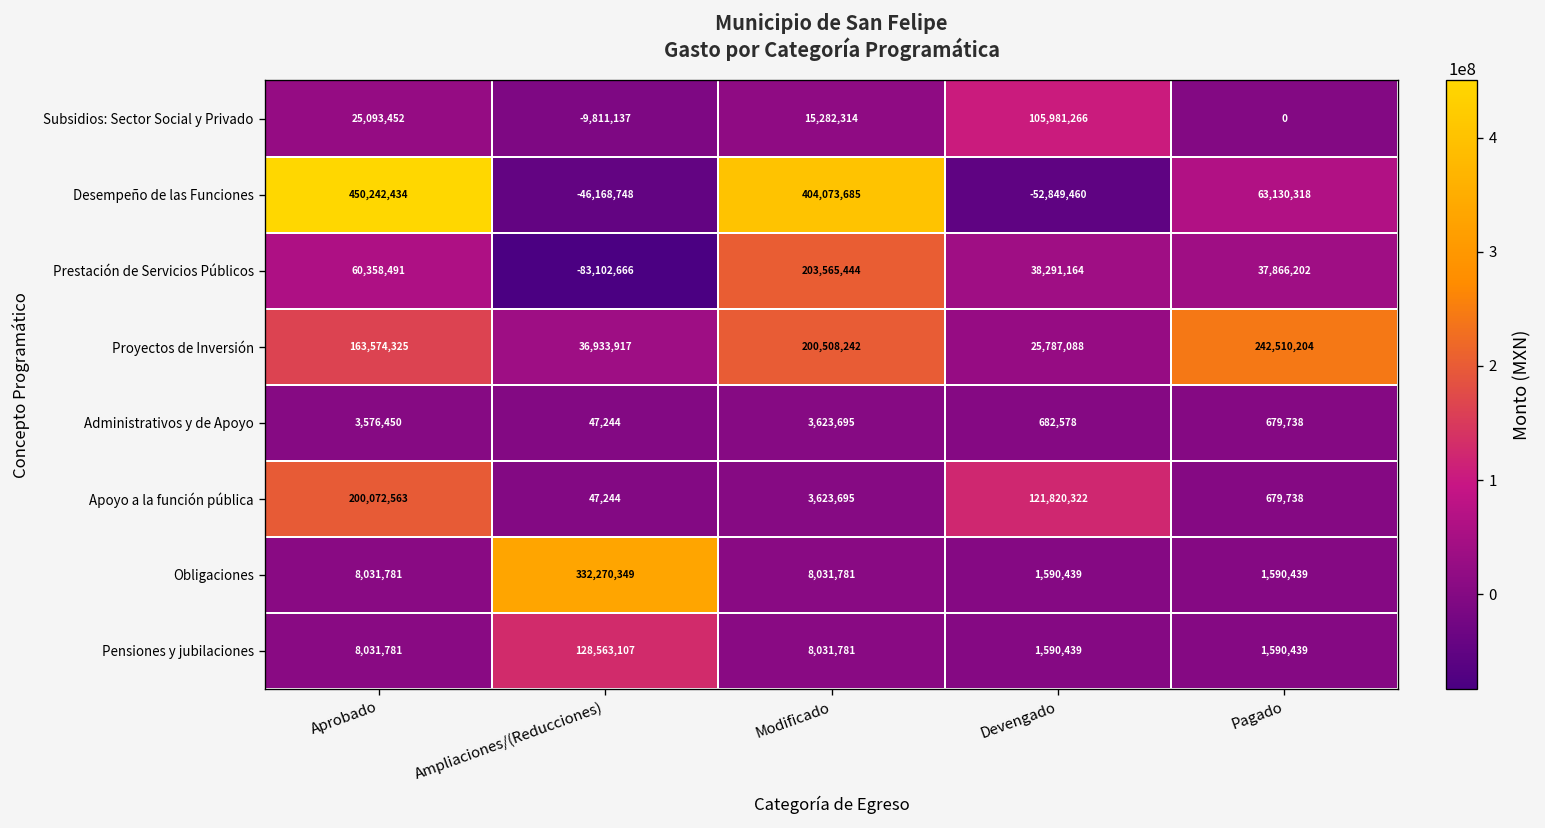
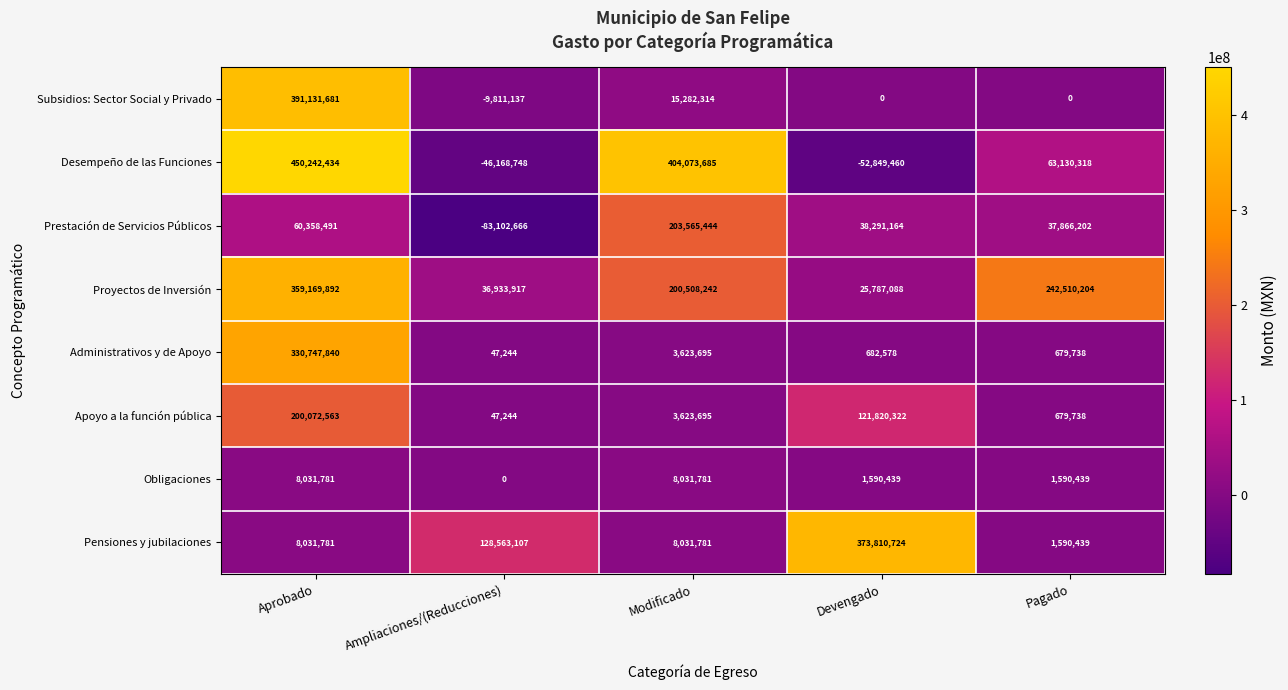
  {
    "Subsidios: Sector Social y Privado": {
-     "Aprobado": "25,093,452",
+     "Aprobado": "391,131,681",
      "Ampliaciones/(Reducciones)": "-9,811,137",
      "Modificado": "15,282,314",
-     "Devengado": "105,981,266",
+     "Devengado": "0",
      "Pagado": "0"
    },
    "Desempeño de las Funciones": {
      "Aprobado": "450,242,434",
      "Ampliaciones/(Reducciones)": "-46,168,748",
      "Modificado": "404,073,685",
      "Devengado": "-52,849,460",
      "Pagado": "63,130,318"
    },
    "Prestación de Servicios Públicos": {
      "Aprobado": "60,358,491",
      "Ampliaciones/(Reducciones)": "-83,102,666",
      "Modificado": "203,565,444",
      "Devengado": "38,291,164",
      "Pagado": "37,866,202"
    },
    "Proyectos de Inversión": {
-     "Aprobado": "163,574,325",
+     "Aprobado": "359,169,892",
      "Ampliaciones/(Reducciones)": "36,933,917",
      "Modificado": "200,508,242",
      "Devengado": "25,787,088",
      "Pagado": "242,510,204"
    },
    "Administrativos y de Apoyo": {
-     "Aprobado": "3,576,450",
+     "Aprobado": "330,747,840",
      "Ampliaciones/(Reducciones)": "47,244",
      "Modificado": "3,623,695",
      "Devengado": "682,578",
      "Pagado": "679,738"
    },
    "Apoyo a la función pública": {
      "Aprobado": "200,072,563",
      "Ampliaciones/(Reducciones)": "47,244",
      "Modificado": "3,623,695",
      "Devengado": "121,820,322",
      "Pagado": "679,738"
    },
    "Obligaciones": {
      "Aprobado": "8,031,781",
-     "Ampliaciones/(Reducciones)": "332,270,349",
+     "Ampliaciones/(Reducciones)": "0",
      "Modificado": "8,031,781",
      "Devengado": "1,590,439",
      "Pagado": "1,590,439"
    },
    "Pensiones y jubilaciones": {
      "Aprobado": "8,031,781",
      "Ampliaciones/(Reducciones)": "128,563,107",
      "Modificado": "8,031,781",
-     "Devengado": "1,590,439",
+     "Devengado": "373,810,724",
      "Pagado": "1,590,439"
    }
  }
